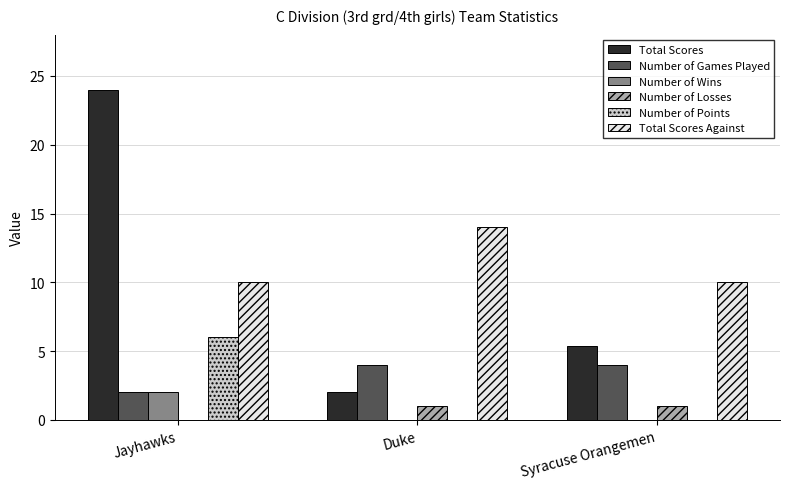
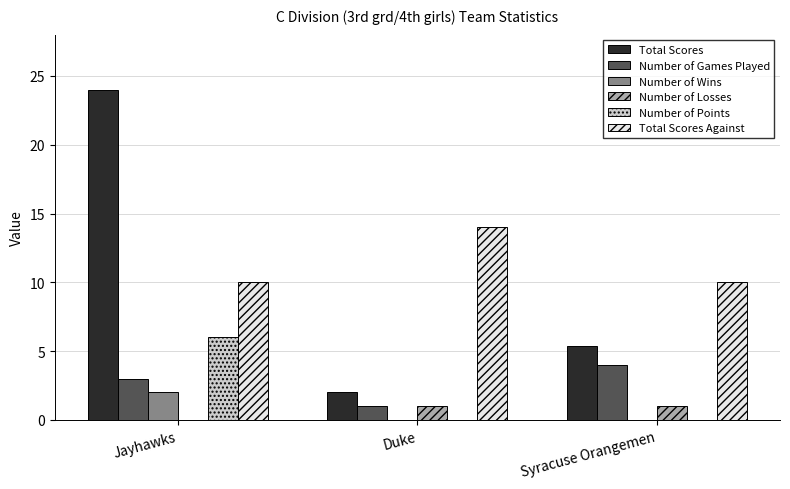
  {
    "Total Scores": {
      "Jayhawks": 24,
      "Duke": 2,
      "Syracuse Orangemen": 5.4
    },
    "Number of Games Played": {
-     "Jayhawks": 2,
-     "Duke": 4,
+     "Jayhawks": 3,
+     "Duke": 1,
      "Syracuse Orangemen": 4
    }
  }
